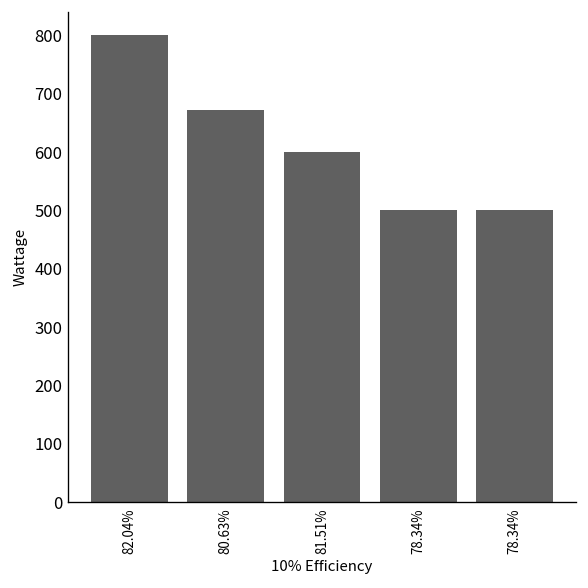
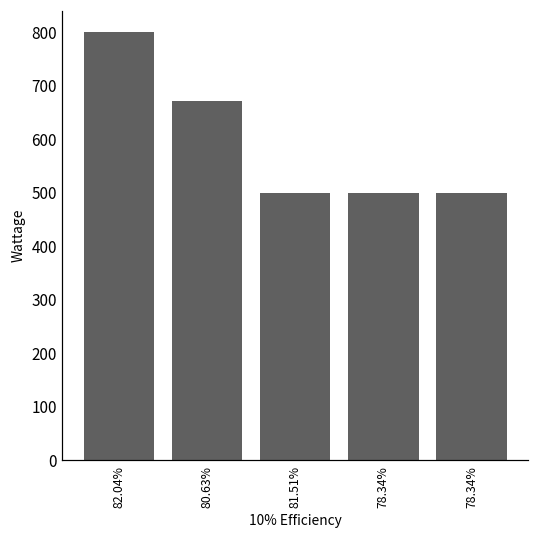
  {
    "82.04%": 800,
    "80.63%": 670,
-   "81.51%": 600
+   "81.51%": 500
  }
